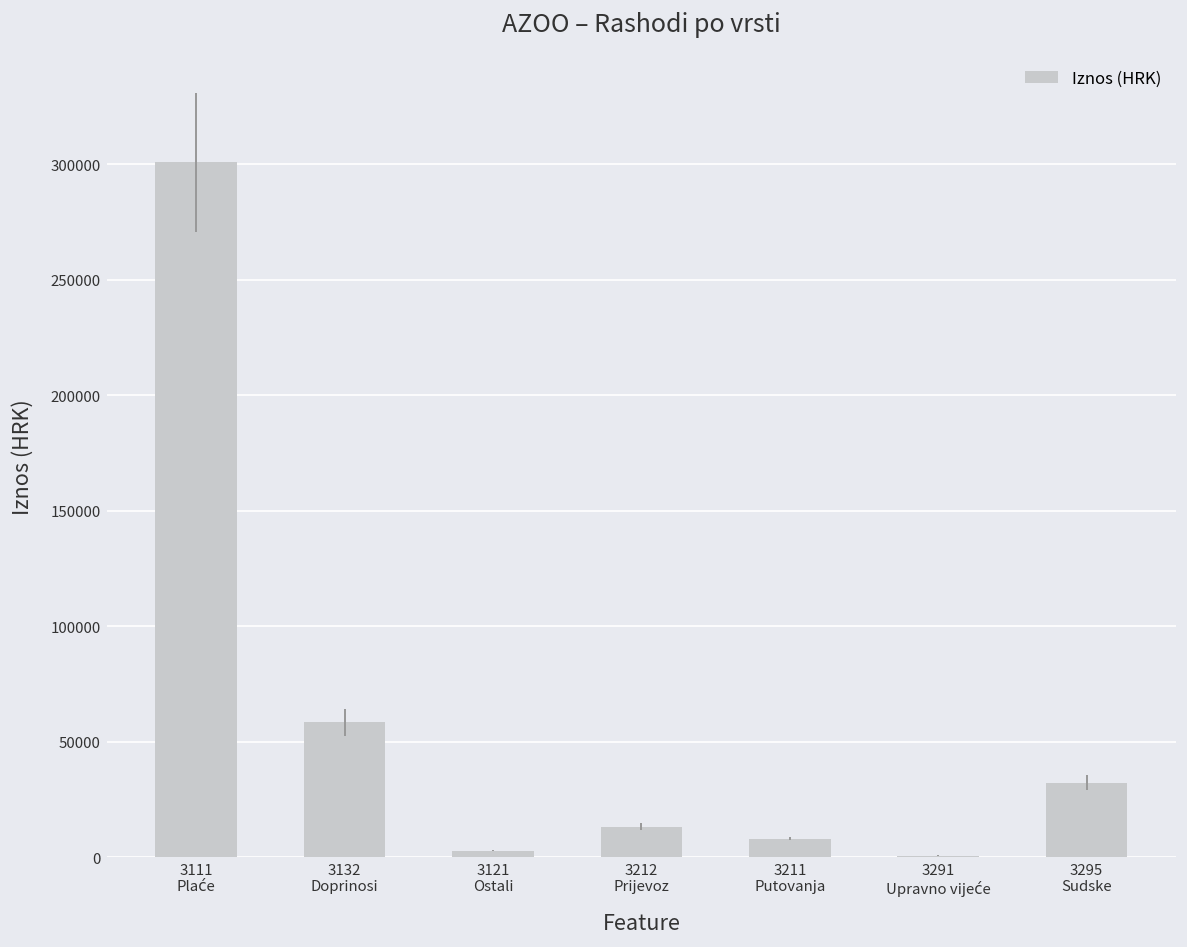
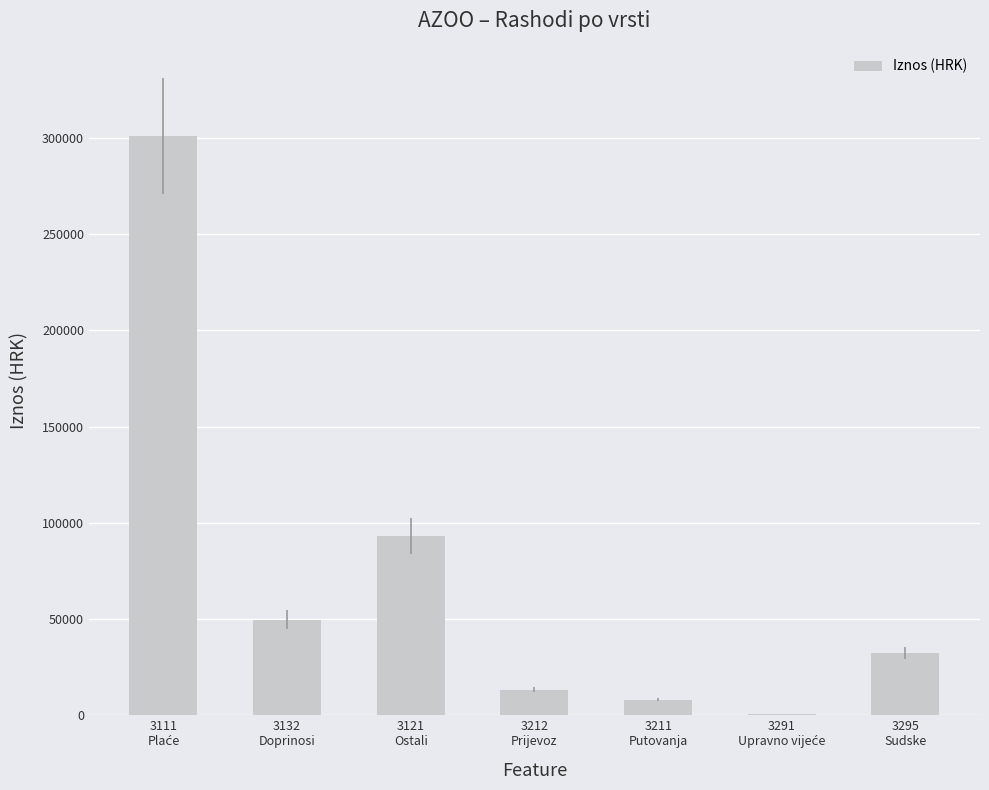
  {
    "3111 Plaće": 301000,
-   "3132 Doprinosi": 58000,
-   "3121 Ostali": 3000,
+   "3132 Doprinosi": 50000,
+   "3121 Ostali": 93000,
    "3212 Prijevoz": 13000,
    "3211 Putovanja": 8000,
    "3295 Sudske": 32000
  }
